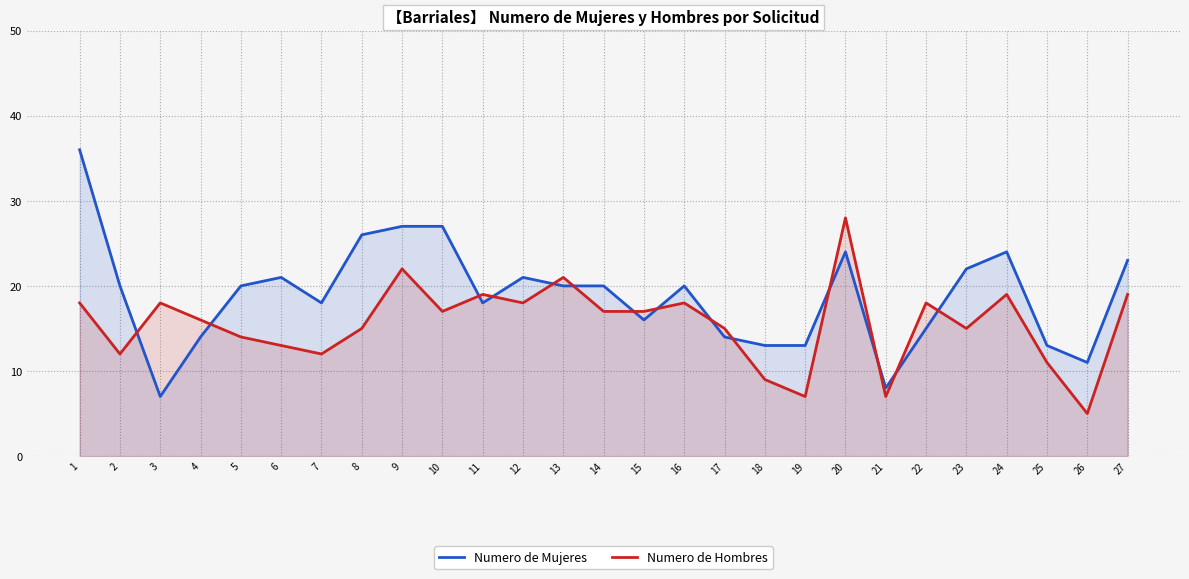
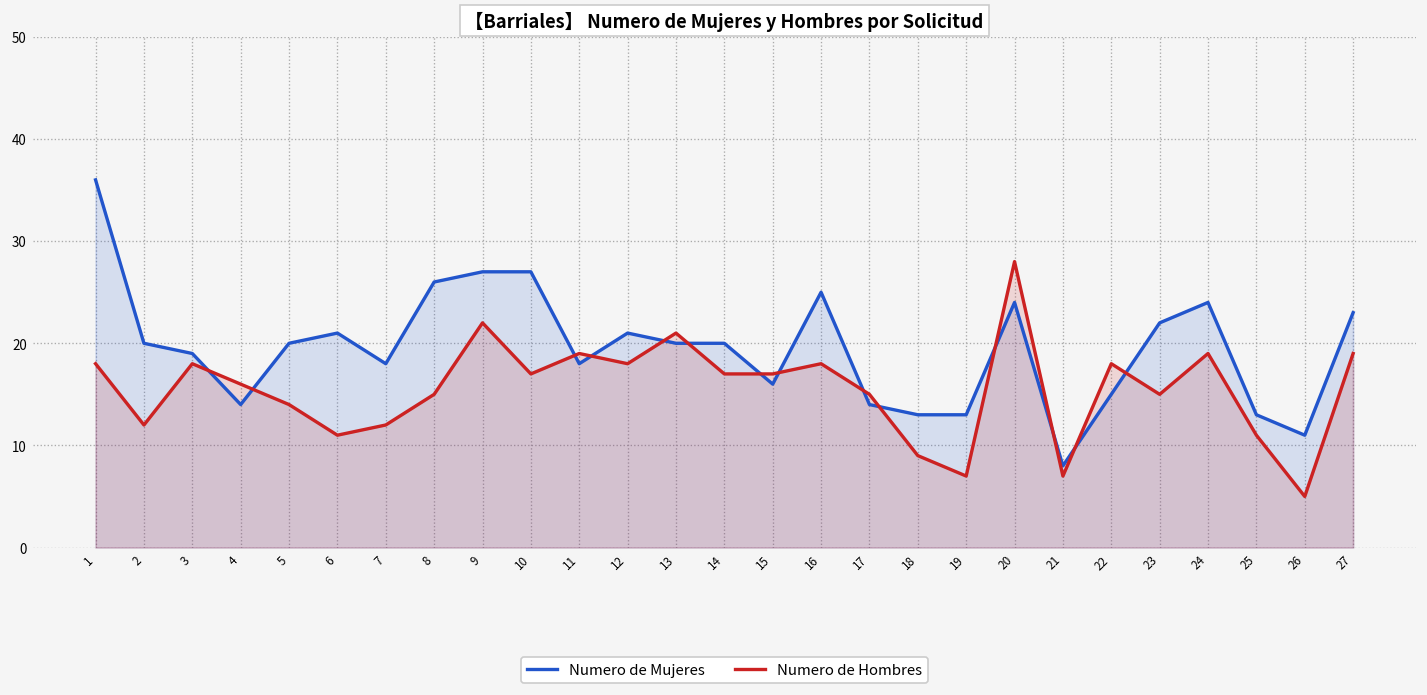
  {
    "Numero de Mujeres": {
      "1": 36,
      "2": 20,
-     "3": 7,
+     "3": 19,
      "4": 14,
      "5": 20,
      "6": 21,
      "7": 18,
      "8": 26,
      "9": 27,
      "10": 27,
      "11": 18,
      "12": 21,
      "13": 20,
      "14": 20,
      "15": 16,
-     "16": 20,
+     "16": 25,
      "17": 14,
      "18": 13,
      "19": 13,
      "20": 24,
      "21": 8,
      "22": 15,
      "23": 22,
      "24": 24,
      "25": 13,
      "26": 11,
      "27": 23
    },
    "Numero de Hombres": {
      "1": 18,
      "2": 12,
      "3": 18,
      "4": 16,
      "5": 14,
-     "6": 13,
+     "6": 11,
      "7": 12,
      "8": 15,
      "9": 22,
      "10": 17,
      "11": 19,
      "12": 18,
      "13": 21,
      "14": 17,
      "15": 17,
      "16": 18,
      "17": 15,
      "18": 9,
      "19": 7,
      "20": 28,
      "21": 7,
      "22": 18,
      "23": 15,
      "24": 19,
      "25": 11,
      "26": 5,
      "27": 19
    }
  }
